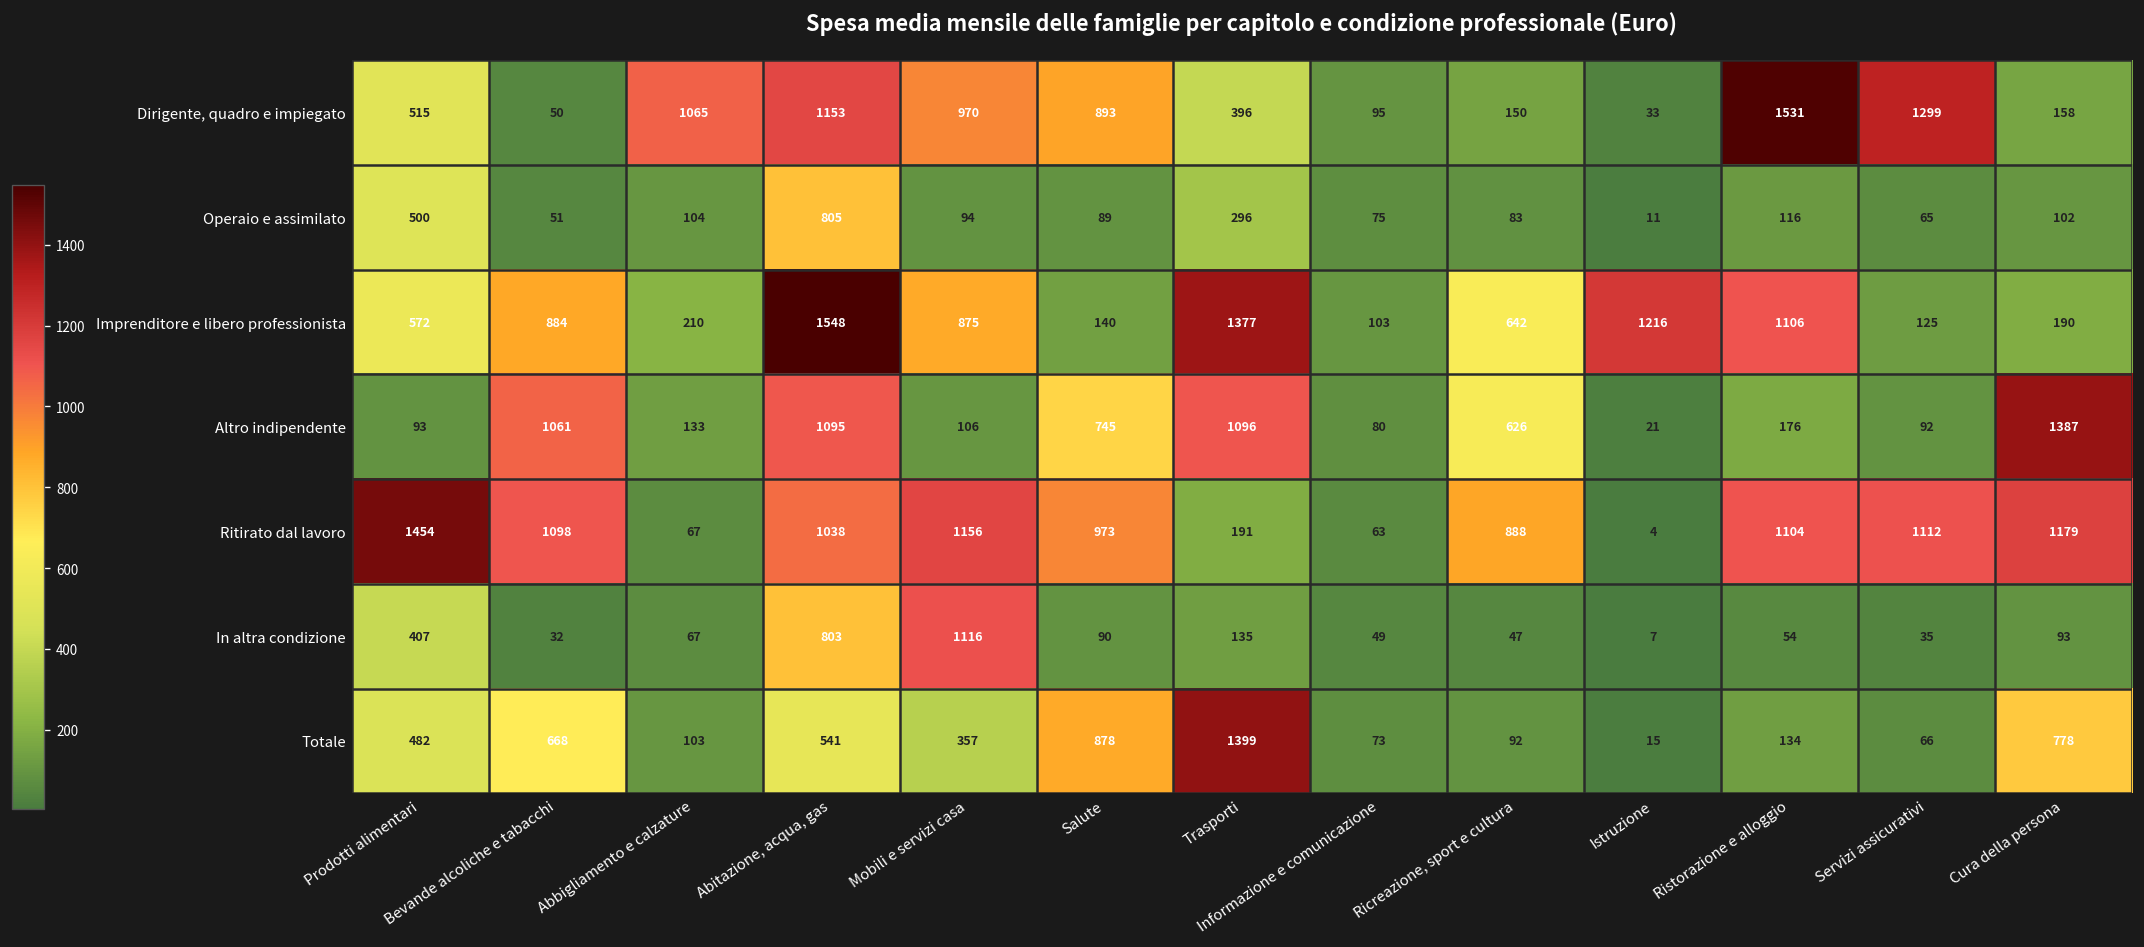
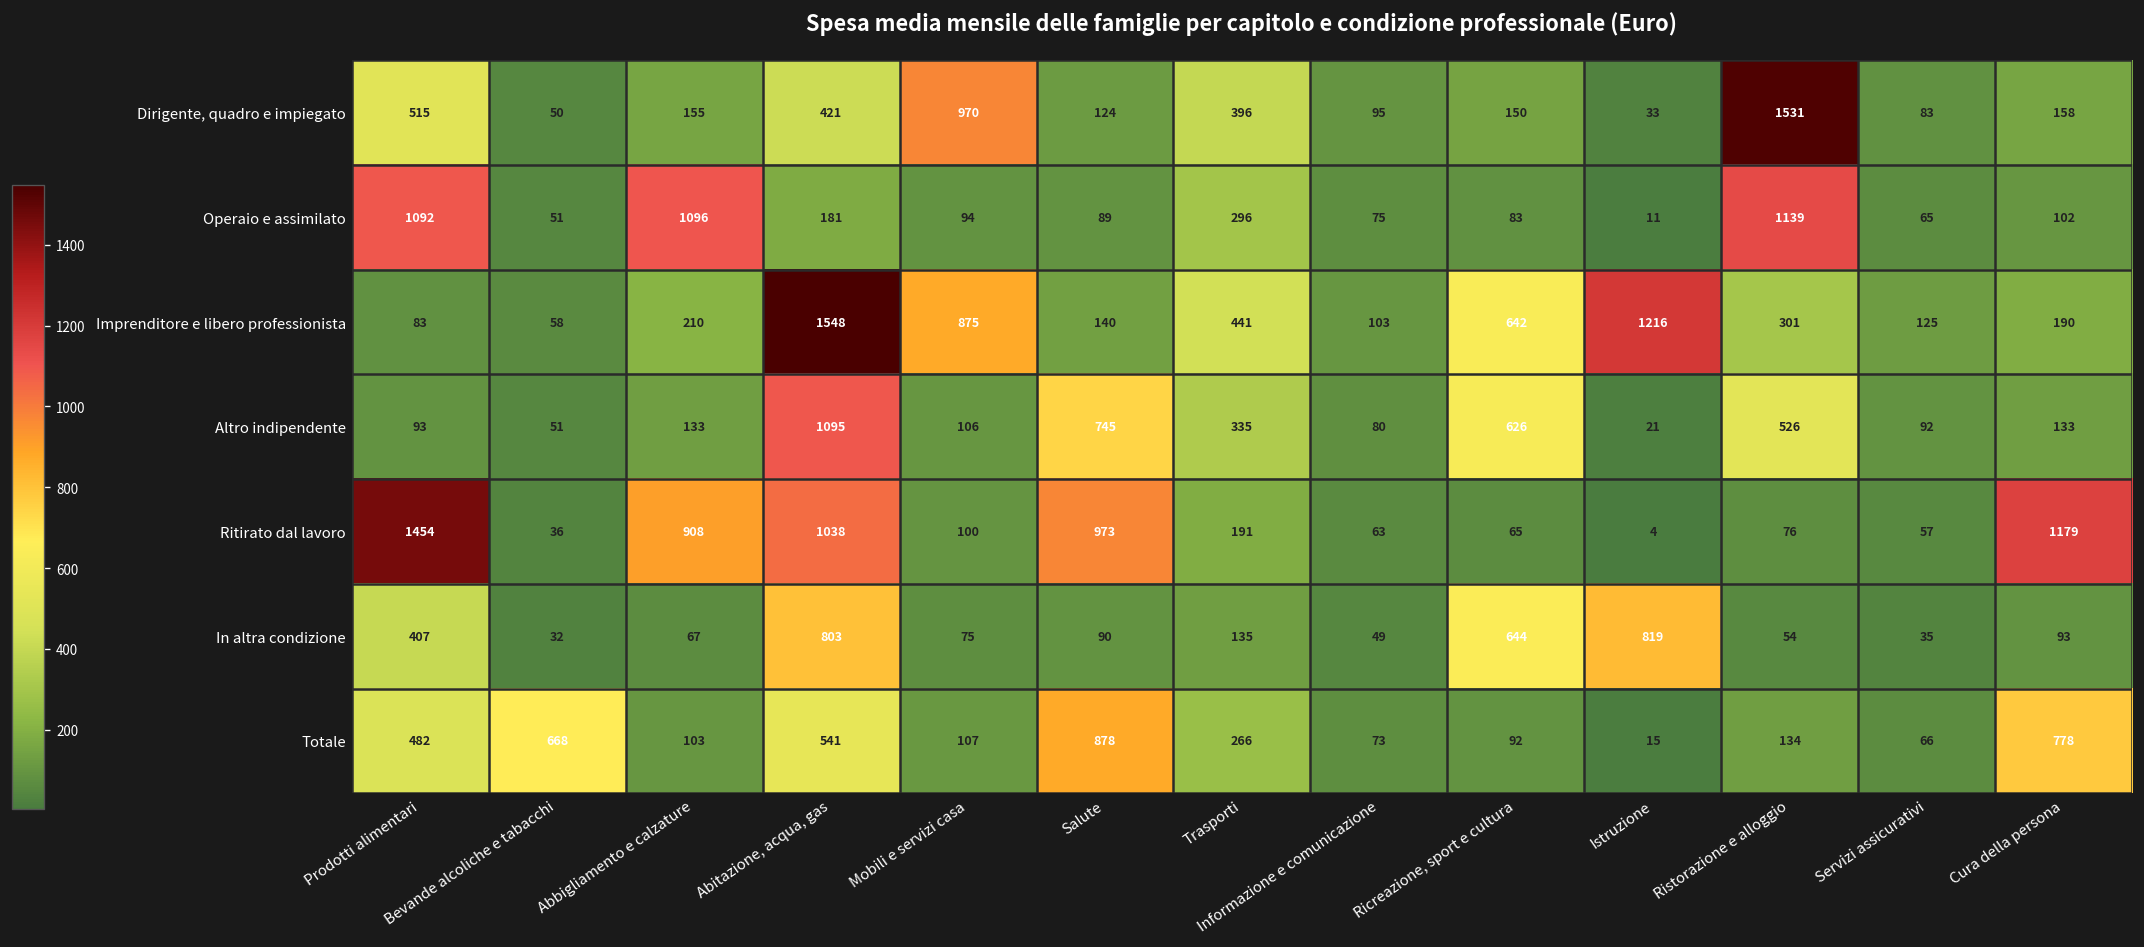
  {
    "Dirigente, quadro e impiegato": {
      "Prodotti alimentari": 515,
      "Bevande alcoliche e tabacchi": 50,
-     "Abbigliamento e calzature": 1065,
-     "Abitazione, acqua, gas": 1153,
+     "Abbigliamento e calzature": 155,
+     "Abitazione, acqua, gas": 421,
      "Mobili e servizi casa": 970,
-     "Salute": 893,
+     "Salute": 124,
      "Trasporti": 396,
      "Informazione e comunicazione": 95,
      "Ricreazione, sport e cultura": 150,
      "Istruzione": 33,
      "Ristorazione e alloggio": 1531,
-     "Servizi assicurativi": 1299,
+     "Servizi assicurativi": 83,
      "Cura della persona": 158
    },
    "Operaio e assimilato": {
-     "Prodotti alimentari": 500,
+     "Prodotti alimentari": 1092,
      "Bevande alcoliche e tabacchi": 51,
-     "Abbigliamento e calzature": 104,
-     "Abitazione, acqua, gas": 805,
+     "Abbigliamento e calzature": 1096,
+     "Abitazione, acqua, gas": 181,
      "Mobili e servizi casa": 94,
      "Salute": 89,
      "Trasporti": 296,
      "Informazione e comunicazione": 75,
      "Ricreazione, sport e cultura": 83,
      "Istruzione": 11,
-     "Ristorazione e alloggio": 116,
+     "Ristorazione e alloggio": 1139,
      "Servizi assicurativi": 65,
      "Cura della persona": 102
    },
    "Imprenditore e libero professionista": {
-     "Prodotti alimentari": 572,
-     "Bevande alcoliche e tabacchi": 884,
+     "Prodotti alimentari": 83,
+     "Bevande alcoliche e tabacchi": 58,
      "Abbigliamento e calzature": 210,
      "Abitazione, acqua, gas": 1548,
      "Mobili e servizi casa": 875,
      "Salute": 140,
-     "Trasporti": 1377,
+     "Trasporti": 441,
      "Informazione e comunicazione": 103,
      "Ricreazione, sport e cultura": 642,
      "Istruzione": 1216,
-     "Ristorazione e alloggio": 1106,
+     "Ristorazione e alloggio": 301,
      "Servizi assicurativi": 125,
      "Cura della persona": 190
    },
    "Altro indipendente": {
      "Prodotti alimentari": 93,
-     "Bevande alcoliche e tabacchi": 1061,
+     "Bevande alcoliche e tabacchi": 51,
      "Abbigliamento e calzature": 133,
      "Abitazione, acqua, gas": 1095,
      "Mobili e servizi casa": 106,
      "Salute": 745,
-     "Trasporti": 1096,
+     "Trasporti": 335,
      "Informazione e comunicazione": 80,
      "Ricreazione, sport e cultura": 626,
      "Istruzione": 21,
-     "Ristorazione e alloggio": 176,
+     "Ristorazione e alloggio": 526,
      "Servizi assicurativi": 92,
-     "Cura della persona": 1387
+     "Cura della persona": 133
    },
    "Ritirato dal lavoro": {
      "Prodotti alimentari": 1454,
-     "Bevande alcoliche e tabacchi": 1098,
-     "Abbigliamento e calzature": 67,
+     "Bevande alcoliche e tabacchi": 36,
+     "Abbigliamento e calzature": 908,
      "Abitazione, acqua, gas": 1038,
-     "Mobili e servizi casa": 1156,
+     "Mobili e servizi casa": 100,
      "Salute": 973,
      "Trasporti": 191,
      "Informazione e comunicazione": 63,
-     "Ricreazione, sport e cultura": 888,
+     "Ricreazione, sport e cultura": 65,
      "Istruzione": 4,
-     "Ristorazione e alloggio": 1104,
-     "Servizi assicurativi": 1112,
+     "Ristorazione e alloggio": 76,
+     "Servizi assicurativi": 57,
      "Cura della persona": 1179
    },
    "In altra condizione": {
      "Prodotti alimentari": 407,
      "Bevande alcoliche e tabacchi": 32,
      "Abbigliamento e calzature": 67,
      "Abitazione, acqua, gas": 803,
-     "Mobili e servizi casa": 1116,
+     "Mobili e servizi casa": 75,
      "Salute": 90,
      "Trasporti": 135,
      "Informazione e comunicazione": 49,
-     "Ricreazione, sport e cultura": 47,
-     "Istruzione": 7,
+     "Ricreazione, sport e cultura": 644,
+     "Istruzione": 819,
      "Ristorazione e alloggio": 54,
      "Servizi assicurativi": 35,
      "Cura della persona": 93
    },
    "Totale": {
      "Prodotti alimentari": 482,
      "Bevande alcoliche e tabacchi": 668,
      "Abbigliamento e calzature": 103,
      "Abitazione, acqua, gas": 541,
-     "Mobili e servizi casa": 357,
+     "Mobili e servizi casa": 107,
      "Salute": 878,
-     "Trasporti": 1399,
+     "Trasporti": 266,
      "Informazione e comunicazione": 73,
      "Ricreazione, sport e cultura": 92,
      "Istruzione": 15,
      "Ristorazione e alloggio": 134,
      "Servizi assicurativi": 66,
      "Cura della persona": 778
    }
  }
